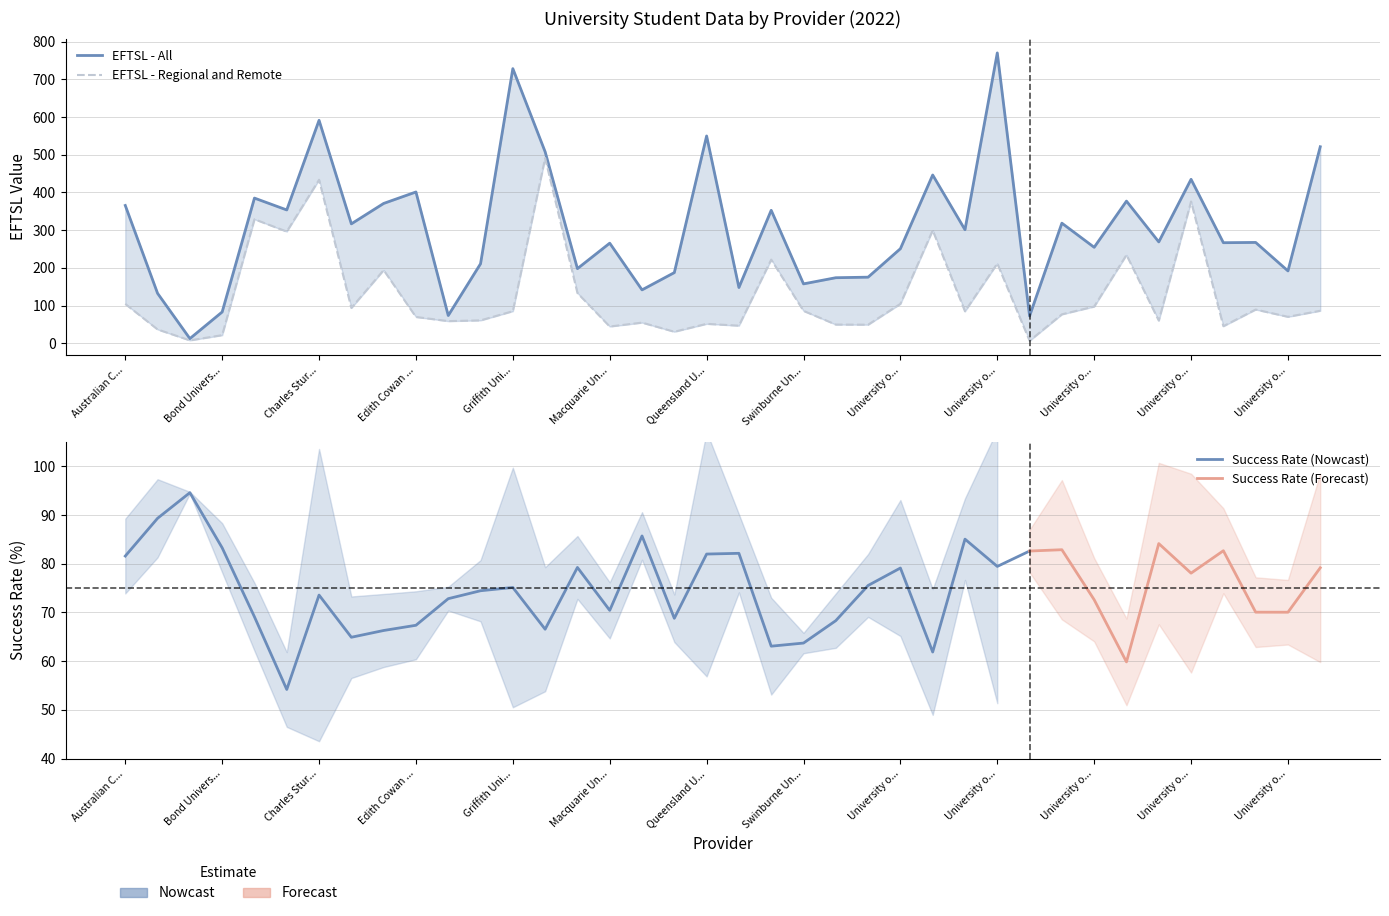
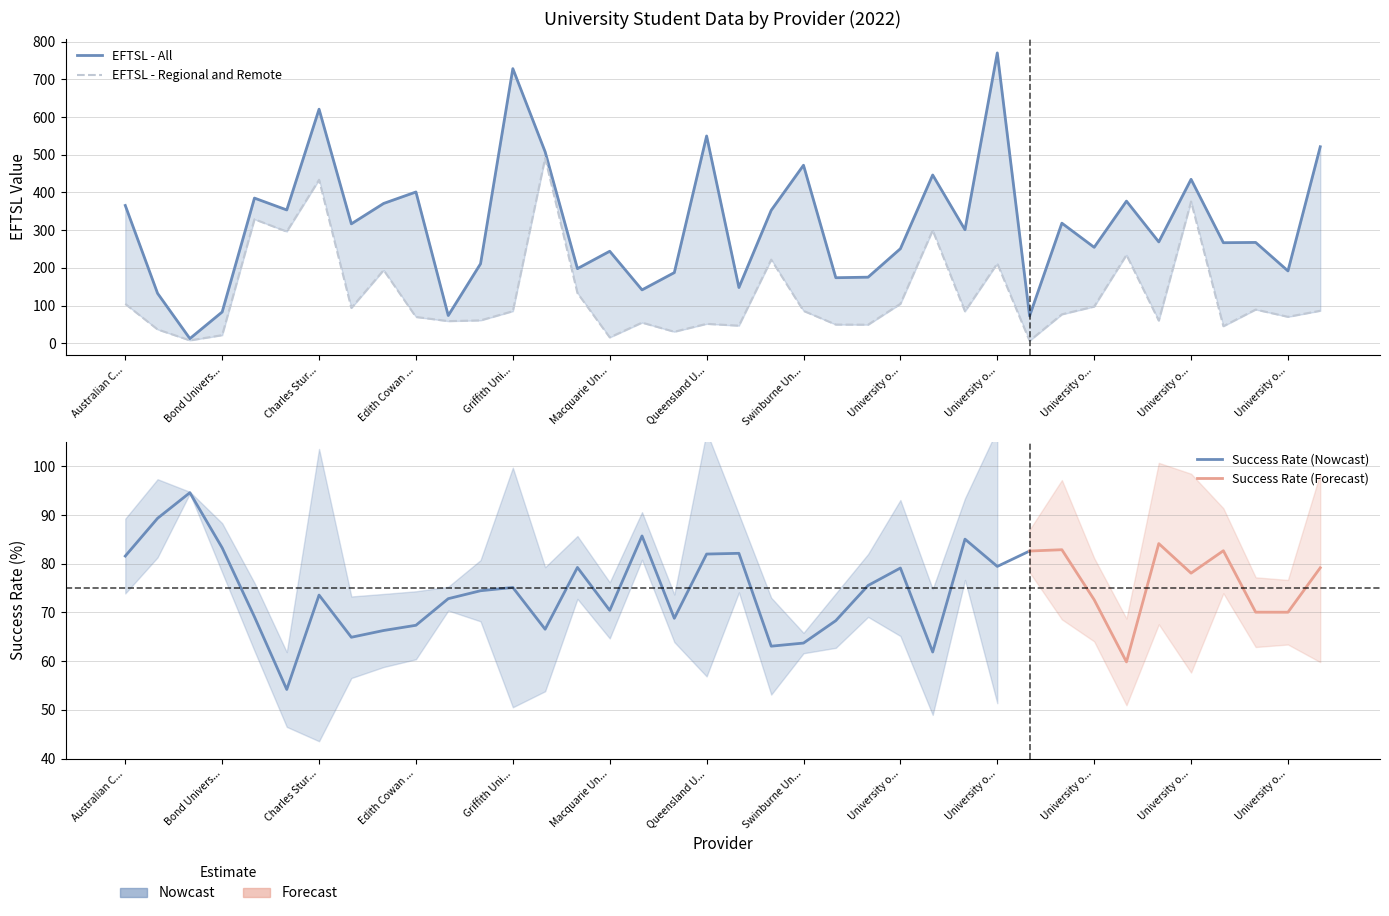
  {
    "University Student Data by Provider (2022)": {
      "EFTSL - All": {
        "Australian C...": 370,
        "Bond Univers...": 80,
-       "Charles Stur...": 590,
+       "Charles Stur...": 620,
        "Edith Cowan ...": 400,
        "Griffith Uni...": 730,
-       "Macquarie Un...": 270,
+       "Macquarie Un...": 240,
        "Queensland U...": 550,
-       "Swinburne Un...": 160
+       "Swinburne Un...": 470
      },
      "EFTSL - Regional and Remote": {
        "Australian C...": 100,
        "Bond Univers...": 20,
        "Charles Stur...": 430,
        "Edith Cowan ...": 70,
        "Griffith Uni...": 90,
-       "Macquarie Un...": 40,
+       "Macquarie Un...": 20,
        "Queensland U...": 50,
        "Swinburne Un...": 90
      }
    }
  }
